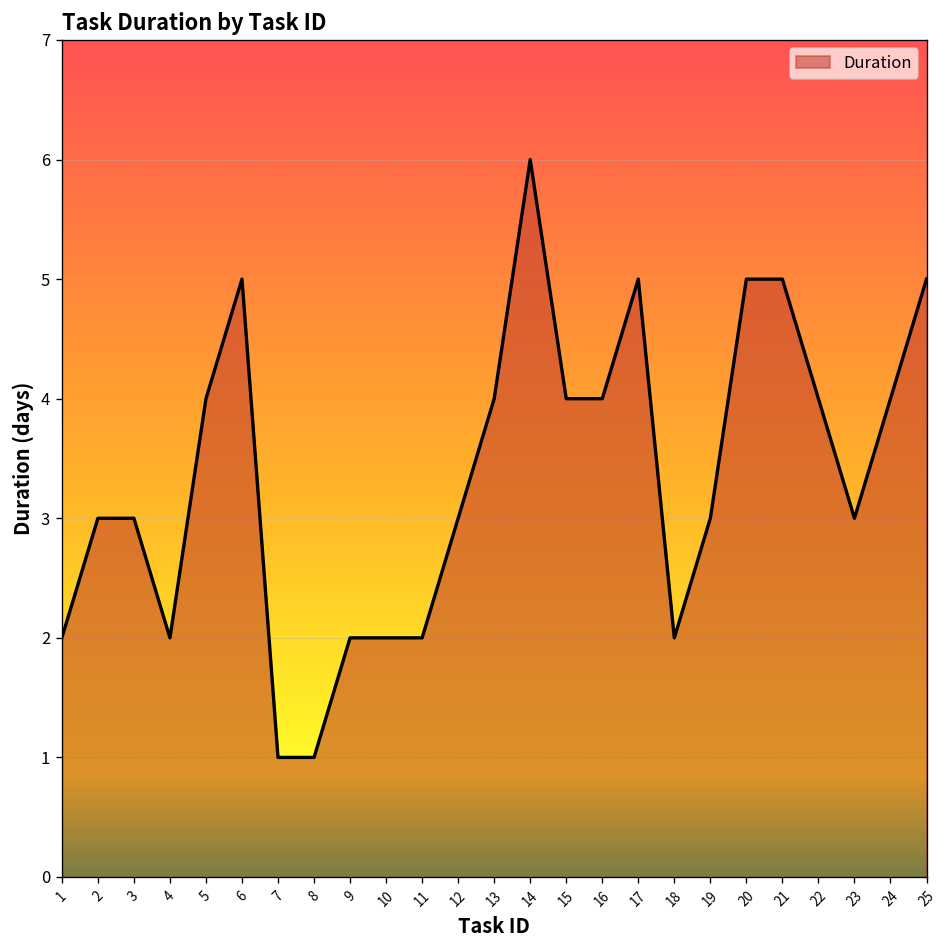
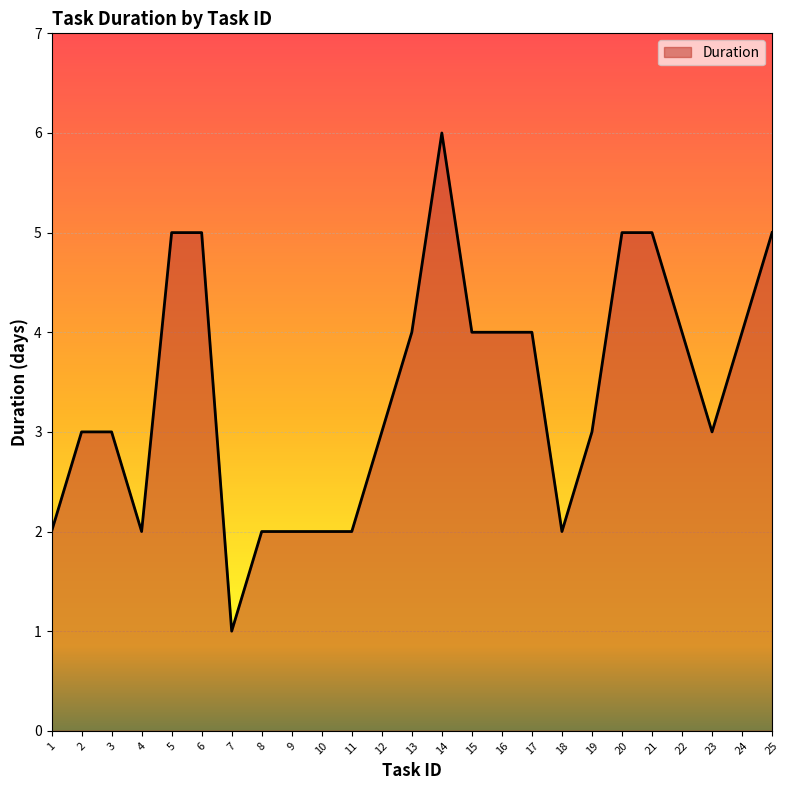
  {
    "1": 2,
    "2": 3,
    "3": 3,
    "4": 2,
-   "5": 4,
+   "5": 5,
    "6": 5,
    "7": 1,
-   "8": 1,
+   "8": 2,
    "9": 2,
    "10": 2,
    "11": 2,
    "12": 3,
    "13": 4,
    "14": 6,
    "15": 4,
    "16": 4,
-   "17": 5,
+   "17": 4,
    "18": 2,
    "19": 3,
    "20": 5,
    "21": 5,
    "22": 4,
    "23": 3,
    "24": 4,
    "25": 5
  }
